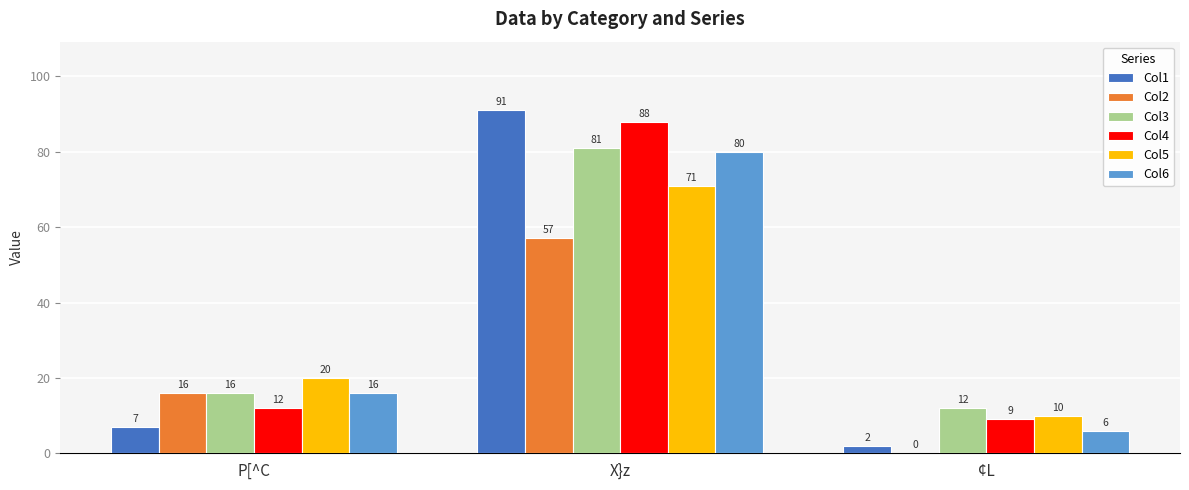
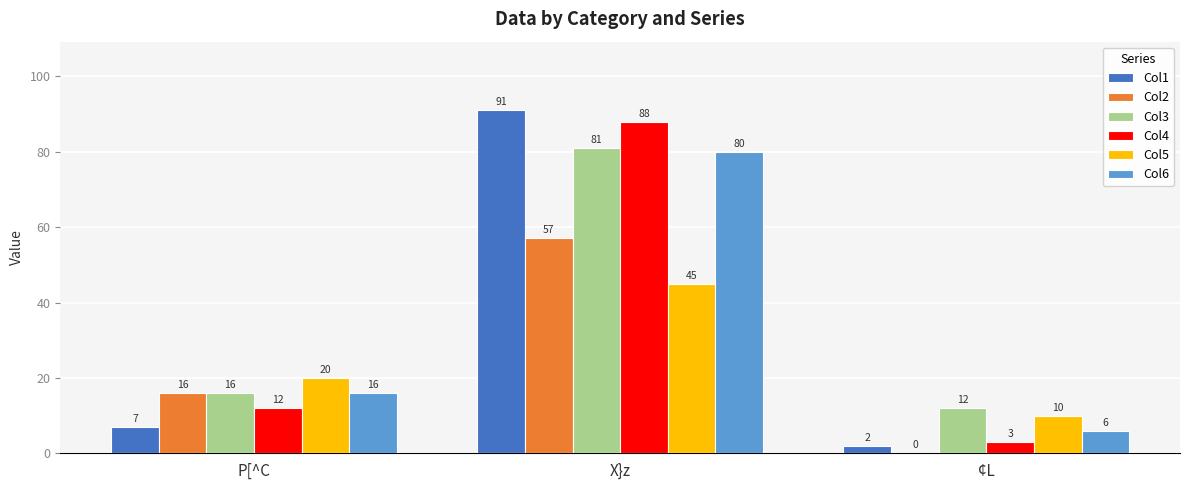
  {
    "Col2": {
      "P[^C": 16,
      "X}z": 57,
      "¢L": 0
    },
    "Col3": {
      "P[^C": 16,
      "X}z": 81,
      "¢L": 12
    },
    "Col4": {
      "P[^C": 12,
      "X}z": 88,
-     "¢L": 9
+     "¢L": 3
    },
    "Col5": {
      "P[^C": 20,
-     "X}z": 71,
+     "X}z": 45,
      "¢L": 10
    }
  }
